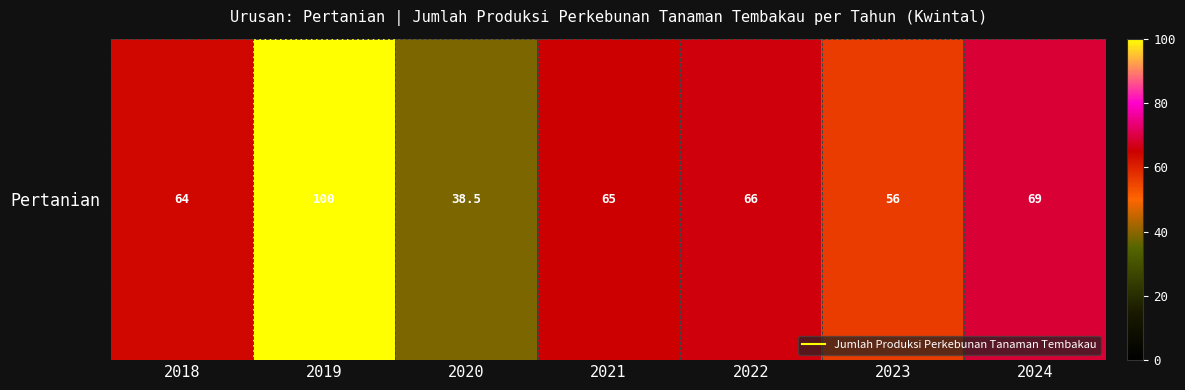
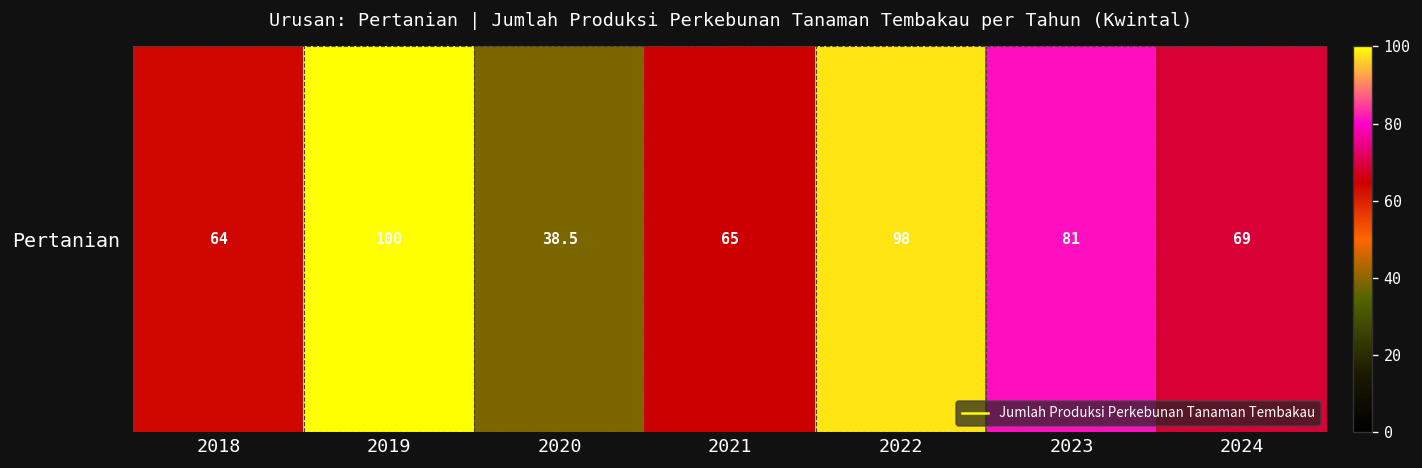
  {
    "Pertanian": {
      "2018": 64,
      "2019": 100,
      "2020": 38.5,
      "2021": 65,
-     "2022": 66,
-     "2023": 56,
+     "2022": 98,
+     "2023": 81,
      "2024": 69
    }
  }
